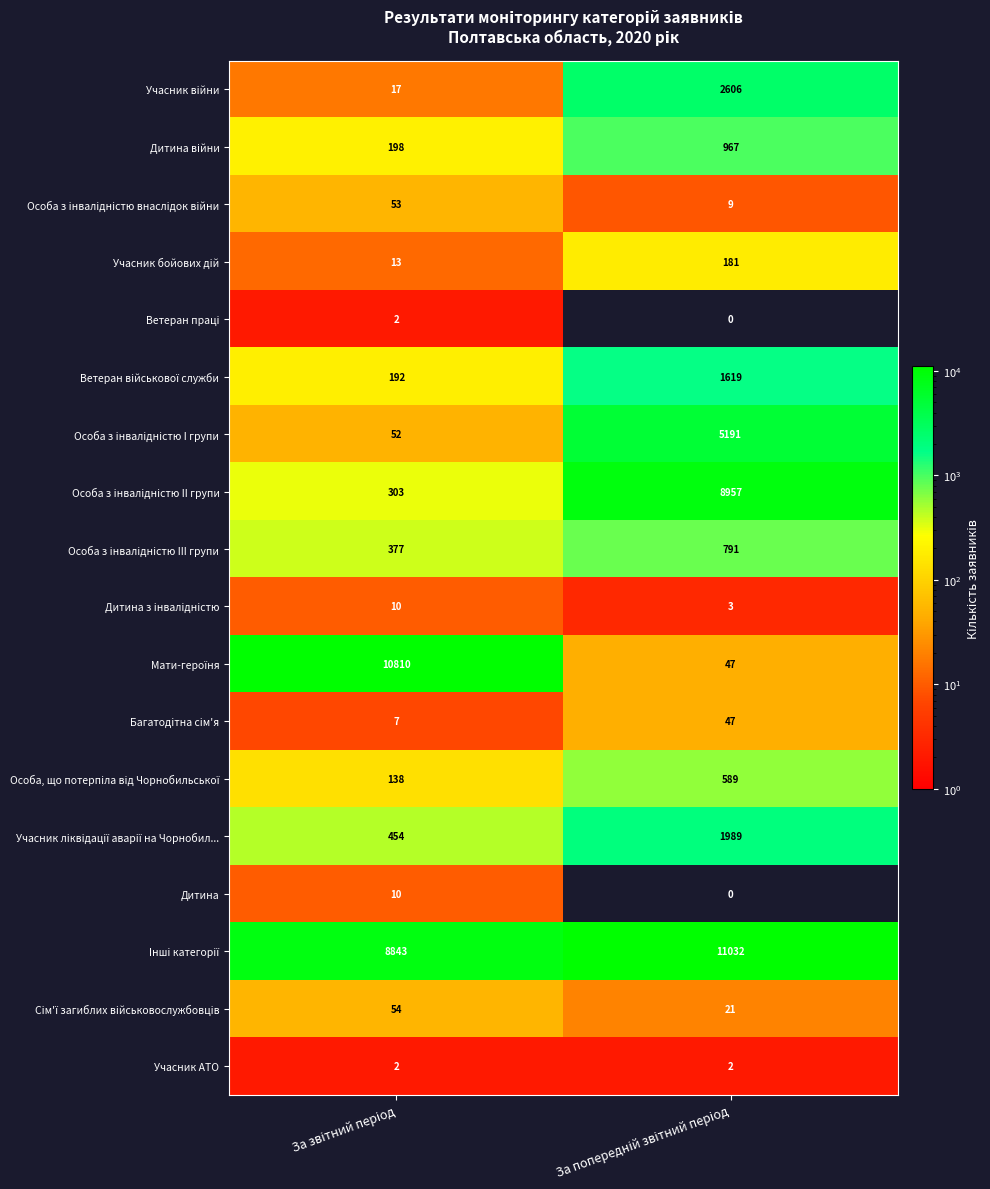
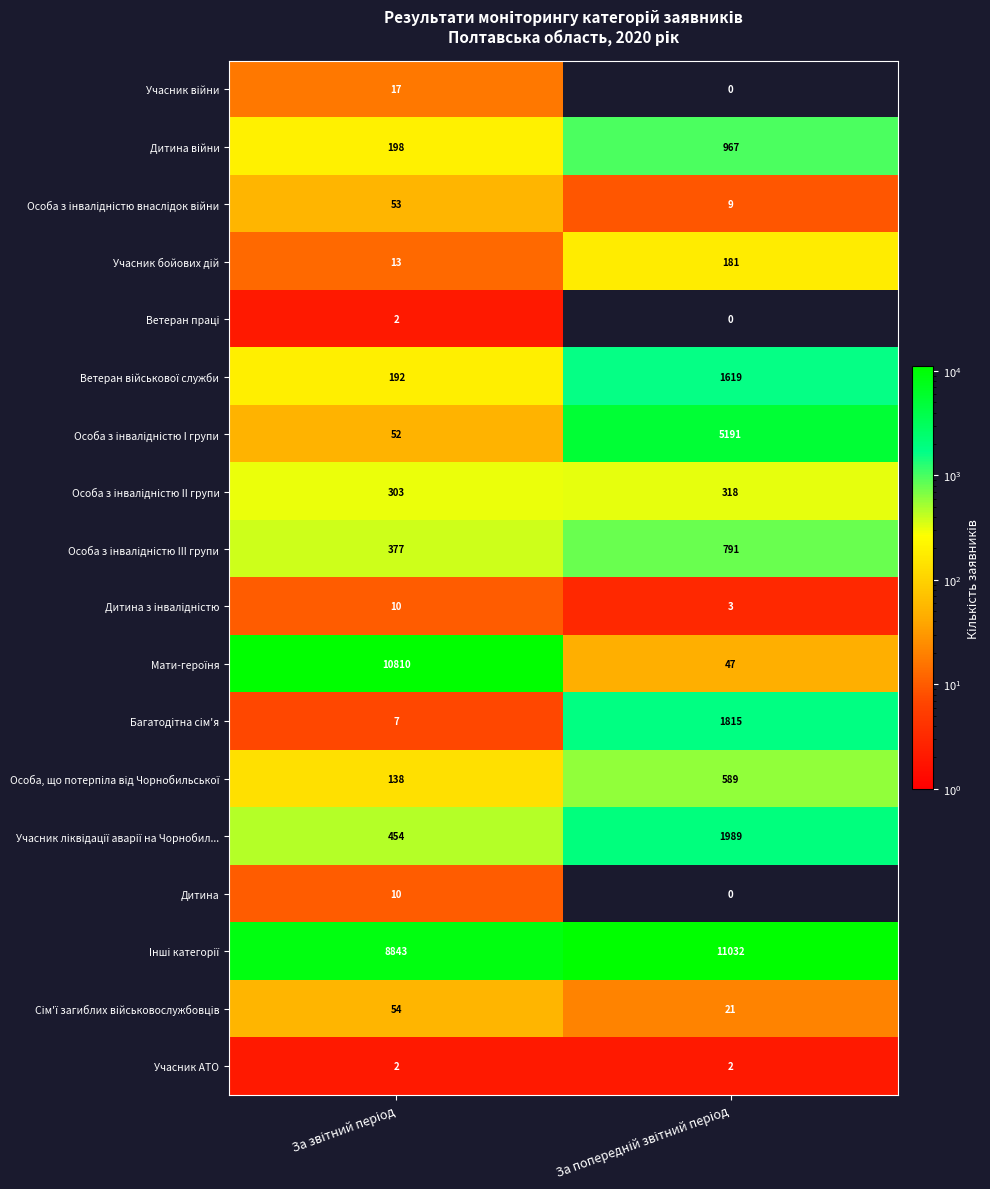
  {
    "Учасник війни": {
      "За звітний період": 17,
-     "За попередній звітний період": 2606
+     "За попередній звітний період": 0
    },
    "Дитина війни": {
      "За звітний період": 198,
      "За попередній звітний період": 967
    },
    "Особа з інвалідністю внаслідок війни": {
      "За звітний період": 53,
      "За попередній звітний період": 9
    },
    "Учасник бойових дій": {
      "За звітний період": 13,
      "За попередній звітний період": 181
    },
    "Ветеран праці": {
      "За звітний період": 2,
      "За попередній звітний період": 0
    },
    "Ветеран військової служби": {
      "За звітний період": 192,
      "За попередній звітний період": 1619
    },
    "Особа з інвалідністю І групи": {
      "За звітний період": 52,
      "За попередній звітний період": 5191
    },
    "Особа з інвалідністю ІІ групи": {
      "За звітний період": 303,
-     "За попередній звітний період": 8957
+     "За попередній звітний період": 318
    },
    "Особа з інвалідністю ІІІ групи": {
      "За звітний період": 377,
      "За попередній звітний період": 791
    },
    "Дитина з інвалідністю": {
      "За звітний період": 10,
      "За попередній звітний період": 3
    },
    "Мати-героїня": {
      "За звітний період": 10810,
      "За попередній звітний період": 47
    },
    "Багатодітна сім'я": {
      "За звітний період": 7,
-     "За попередній звітний період": 47
+     "За попередній звітний період": 1815
    },
    "Особа, що потерпіла від Чорнобильської": {
      "За звітний період": 138,
      "За попередній звітний період": 589
    },
    "Учасник ліквідації аварії на Чорнобил...": {
      "За звітний період": 454,
      "За попередній звітний період": 1989
    },
    "Дитина": {
      "За звітний період": 10,
      "За попередній звітний період": 0
    },
    "Інші категорії": {
      "За звітний період": 8843,
      "За попередній звітний період": 11032
    },
    "Сім'ї загиблих військовослужбовців": {
      "За звітний період": 54,
      "За попередній звітний період": 21
    },
    "Учасник АТО": {
      "За звітний період": 2,
      "За попередній звітний період": 2
    }
  }
